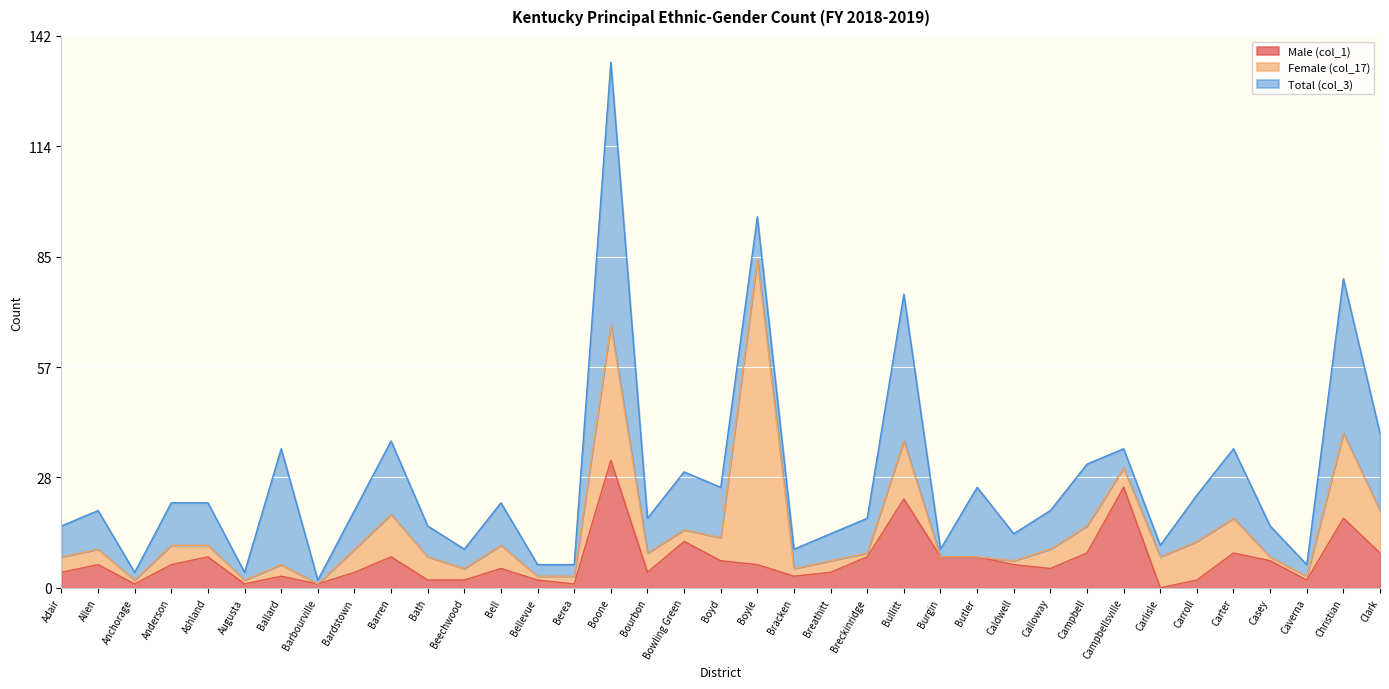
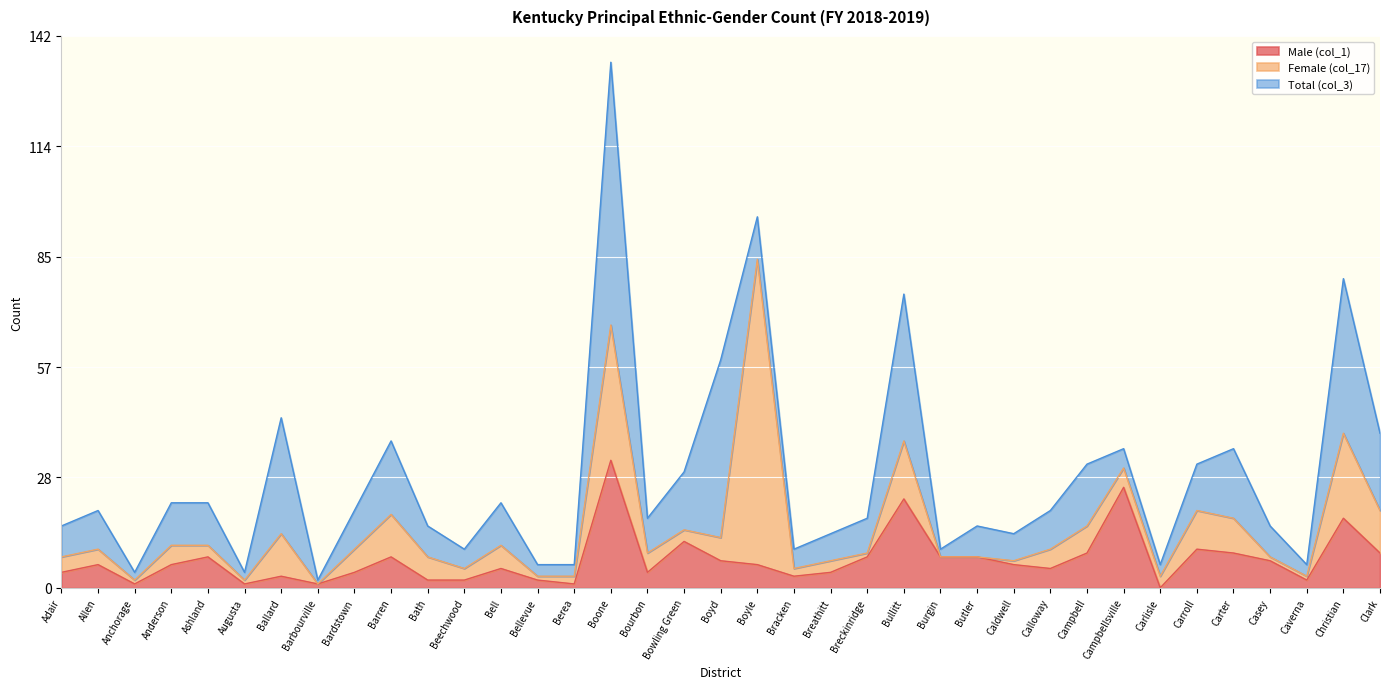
  {
    "Male (col_1)": {
      "Adair": 4,
      "Allen": 6,
      "Anchorage": 1,
      "Anderson": 6,
      "Ashland": 8,
      "Augusta": 1,
      "Ballard": 3,
      "Bardstown": 4,
      "Barren": 8,
      "Bath": 2,
      "Beechwood": 2,
      "Bell": 5,
      "Bellevue": 2,
      "Berea": 1,
      "Boone": 33,
      "Bourbon": 4,
      "Bowling Green": 12,
      "Boyd": 7,
      "Boyle": 6,
      "Bracken": 3,
      "Breathitt": 4,
      "Breckinridge": 8,
      "Bullitt": 23,
      "Caldwell": 6,
      "Calloway": 5,
      "Campbell": 9,
      "Campbellsville": 26,
      "Carlisle": 0,
-     "Carroll": 2,
+     "Carroll": 10,
      "Carter": 9,
      "Casey": 7,
      "Caverna": 2,
      "Christian": 18,
      "Clark": 9
    },
    "Female (col_17)": {
      "Adair": 4,
      "Allen": 4,
      "Anchorage": 1,
      "Anderson": 5,
      "Ashland": 3,
      "Augusta": 1,
-     "Ballard": 3,
+     "Ballard": 11,
      "Bardstown": 6,
      "Barren": 11,
      "Bath": 6,
      "Beechwood": 3,
      "Bell": 6,
      "Bellevue": 1,
      "Berea": 2,
      "Boone": 35,
      "Bourbon": 5,
      "Bowling Green": 3,
      "Boyd": 6,
      "Boyle": 79,
      "Bracken": 2,
      "Breathitt": 3,
      "Breckinridge": 1,
      "Bullitt": 15,
      "Caldwell": 1,
      "Calloway": 5,
      "Campbell": 7,
      "Campbellsville": 5,
-     "Carlisle": 8,
+     "Carlisle": 3,
      "Carroll": 10,
      "Carter": 9,
      "Casey": 1,
      "Caverna": 1,
      "Christian": 22,
      "Clark": 11
    },
    "Total (col_3)": {
      "Adair": 8,
      "Allen": 10,
      "Anchorage": 2,
      "Anderson": 11,
      "Ashland": 11,
      "Augusta": 2,
      "Ballard": 30,
      "Barbourville": 1,
      "Bardstown": 10,
      "Barren": 19,
      "Bath": 8,
      "Beechwood": 5,
      "Bell": 11,
      "Bellevue": 3,
      "Berea": 3,
      "Boone": 68,
      "Bourbon": 9,
      "Bowling Green": 15,
-     "Boyd": 13,
+     "Boyd": 46,
      "Boyle": 11,
      "Bracken": 5,
      "Breathitt": 7,
      "Breckinridge": 9,
      "Bullitt": 38,
      "Burgin": 2,
-     "Butler": 18,
+     "Butler": 8,
      "Caldwell": 7,
      "Calloway": 10,
      "Campbell": 16,
      "Campbellsville": 5,
      "Carlisle": 3,
      "Carroll": 12,
      "Carter": 18,
      "Casey": 8,
      "Caverna": 3,
      "Christian": 40,
      "Clark": 20
    }
  }
